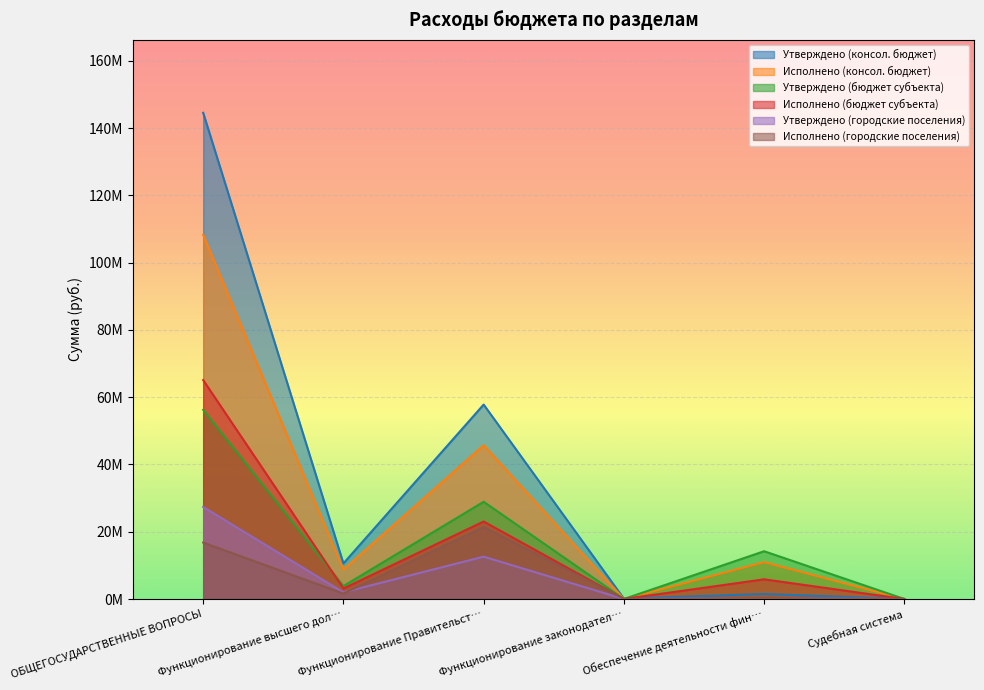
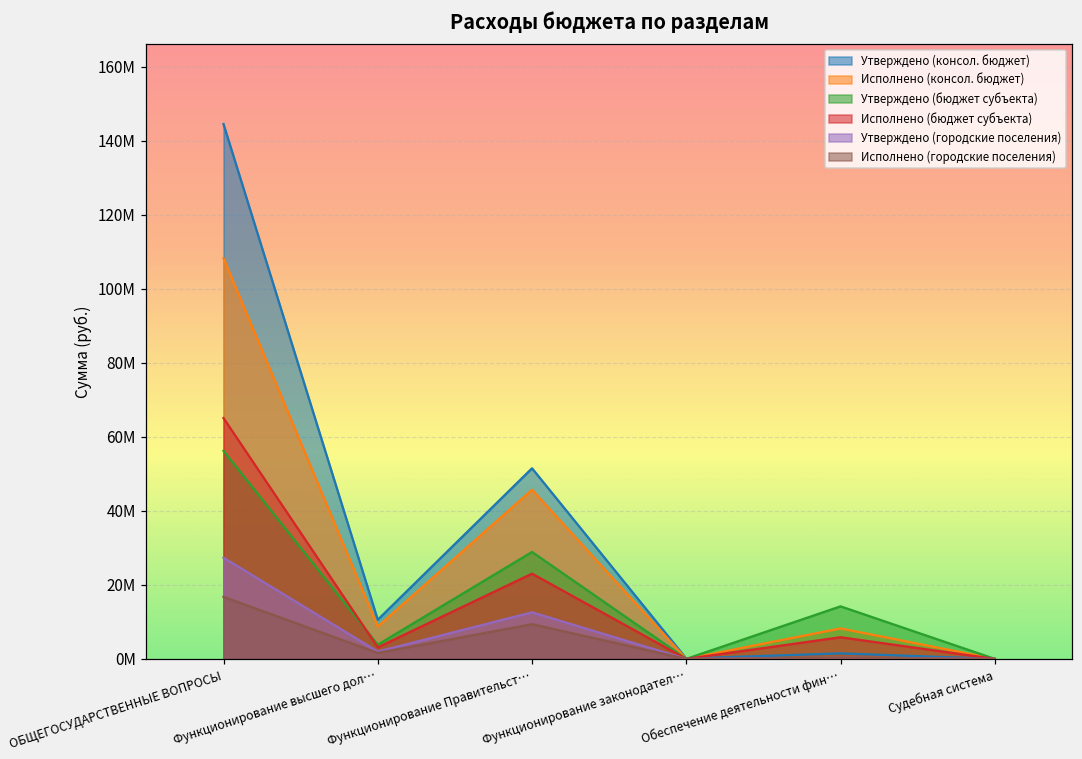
  {
    "Утверждено (консол. бюджет)": {
      "ОБЩЕГОСУДАРСТВЕННЫЕ ВОПРОСЫ": 145000000,
      "Функционирование высшего дол…": 11000000,
-     "Функционирование Правительст…": 58000000,
+     "Функционирование Правительст…": 52000000,
      "Обеспечение деятельности фин…": 1000000
    },
    "Исполнено (консол. бюджет)": {
      "ОБЩЕГОСУДАРСТВЕННЫЕ ВОПРОСЫ": 108000000,
      "Функционирование высшего дол…": 9000000,
      "Функционирование Правительст…": 46000000,
-     "Обеспечение деятельности фин…": 11000000
+     "Обеспечение деятельности фин…": 8000000
    },
    "Утверждено (бюджет субъекта)": {
      "ОБЩЕГОСУДАРСТВЕННЫЕ ВОПРОСЫ": 56000000,
      "Функционирование Правительст…": 29000000,
      "Обеспечение деятельности фин…": 14000000
    },
    "Исполнено (бюджет субъекта)": {
      "ОБЩЕГОСУДАРСТВЕННЫЕ ВОПРОСЫ": 65000000,
      "Функционирование Правительст…": 23000000,
      "Обеспечение деятельности фин…": 6000000
    },
    "Утверждено (городские поселения)": {
      "ОБЩЕГОСУДАРСТВЕННЫЕ ВОПРОСЫ": 27000000,
      "Функционирование Правительст…": 13000000
    },
    "Исполнено (городские поселения)": {
      "ОБЩЕГОСУДАРСТВЕННЫЕ ВОПРОСЫ": 17000000,
-     "Функционирование Правительст…": 21000000
+     "Функционирование Правительст…": 9000000
    }
  }
